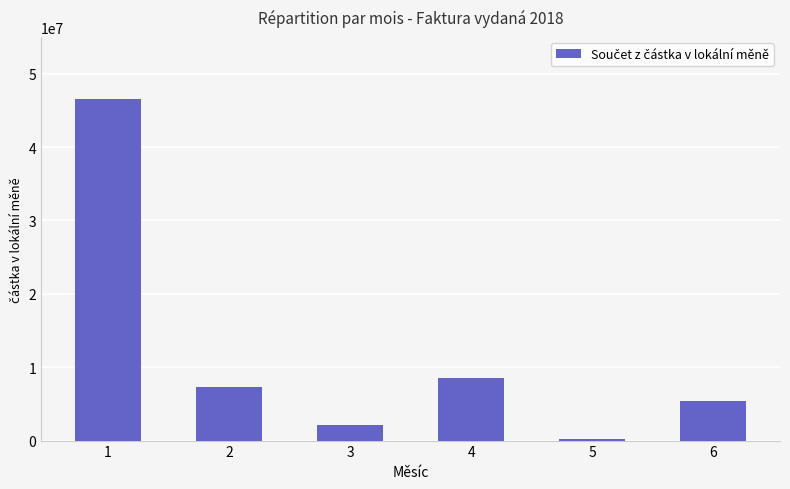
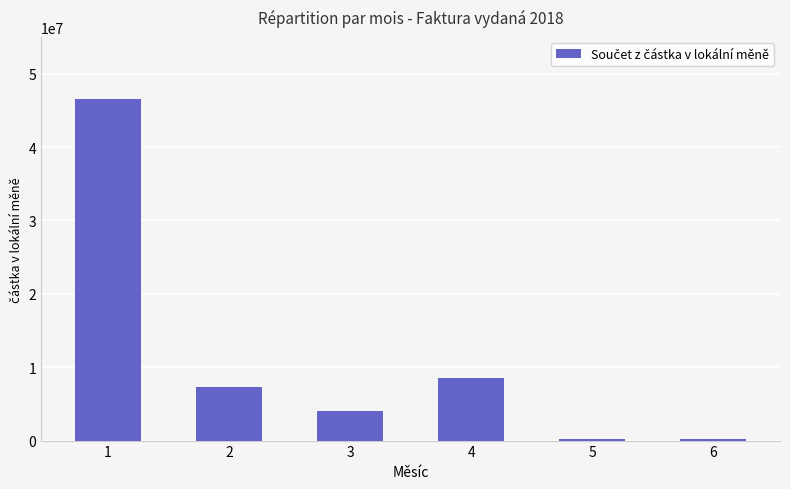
  {
    "1": 47000000,
    "2": 7000000,
-   "3": 2000000,
+   "3": 4000000,
    "4": 8000000,
-   "6": 5000000
+   "6": 0
  }
